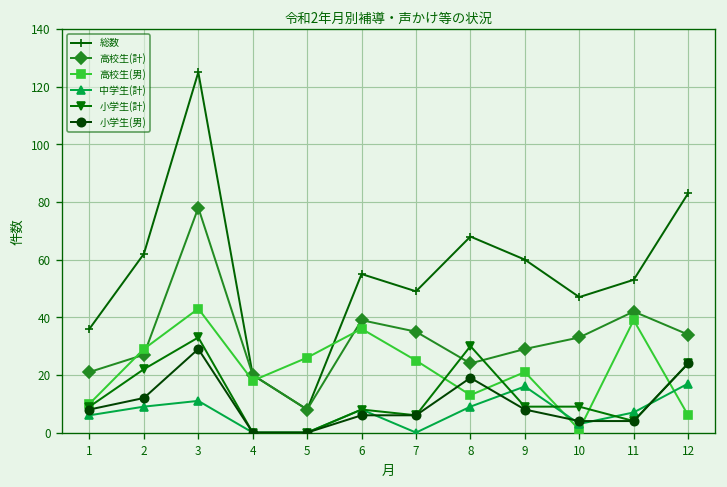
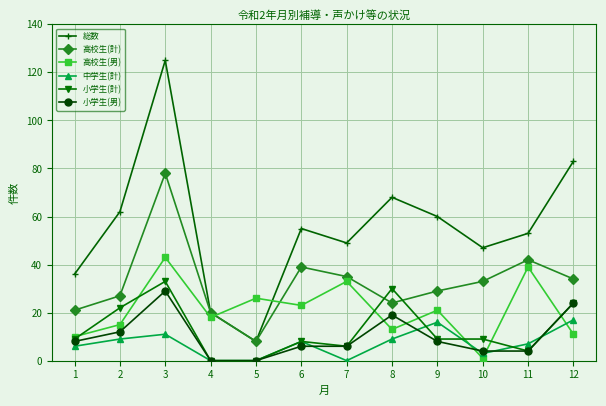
  {
    "高校生(男)": {
-     "2": 29,
+     "2": 15,
      "3": 43,
      "4": 18,
      "5": 26,
-     "6": 36,
-     "7": 25,
+     "6": 23,
+     "7": 33,
      "8": 13,
      "9": 21,
      "10": 1,
      "11": 39,
-     "12": 6
+     "12": 11
    }
  }
